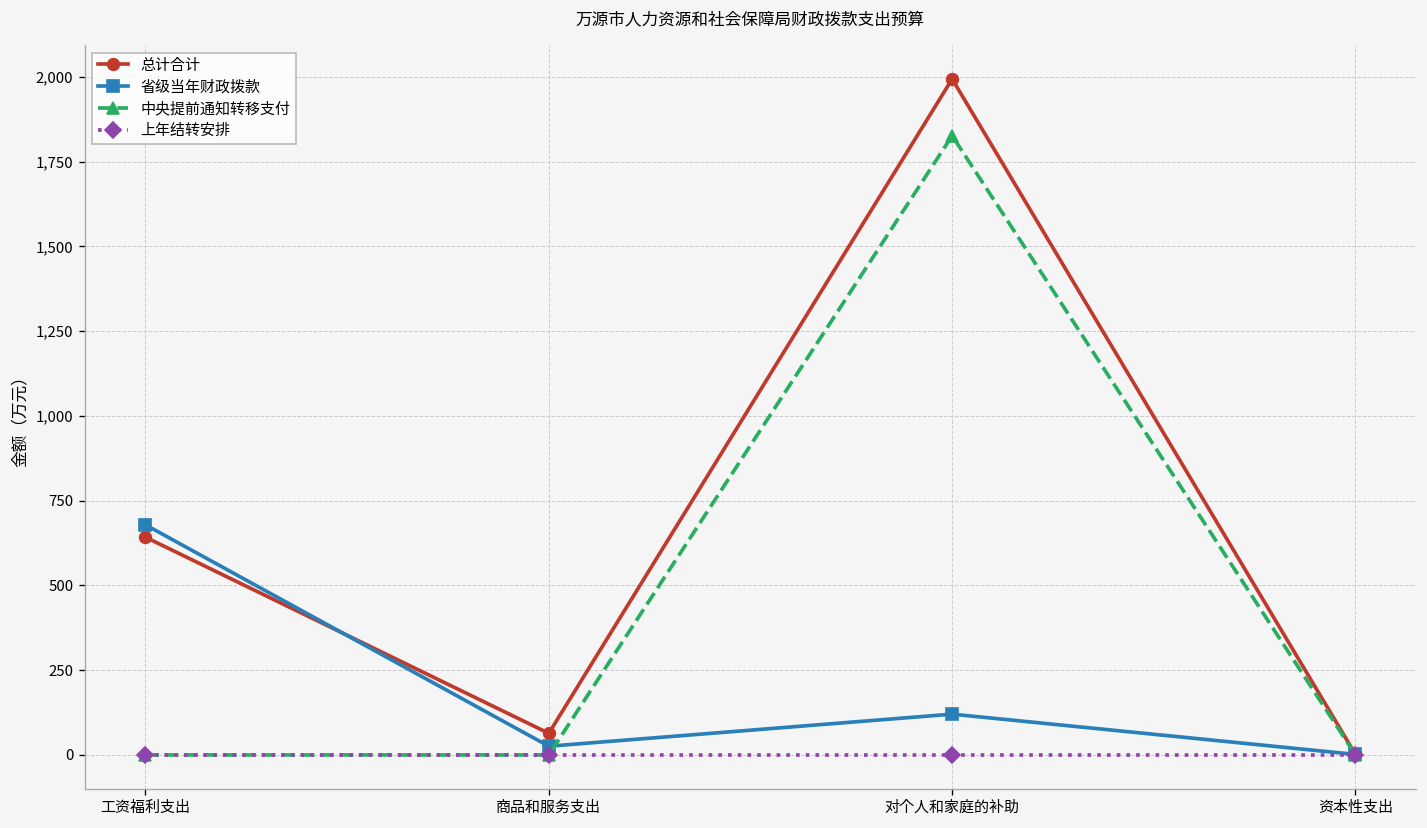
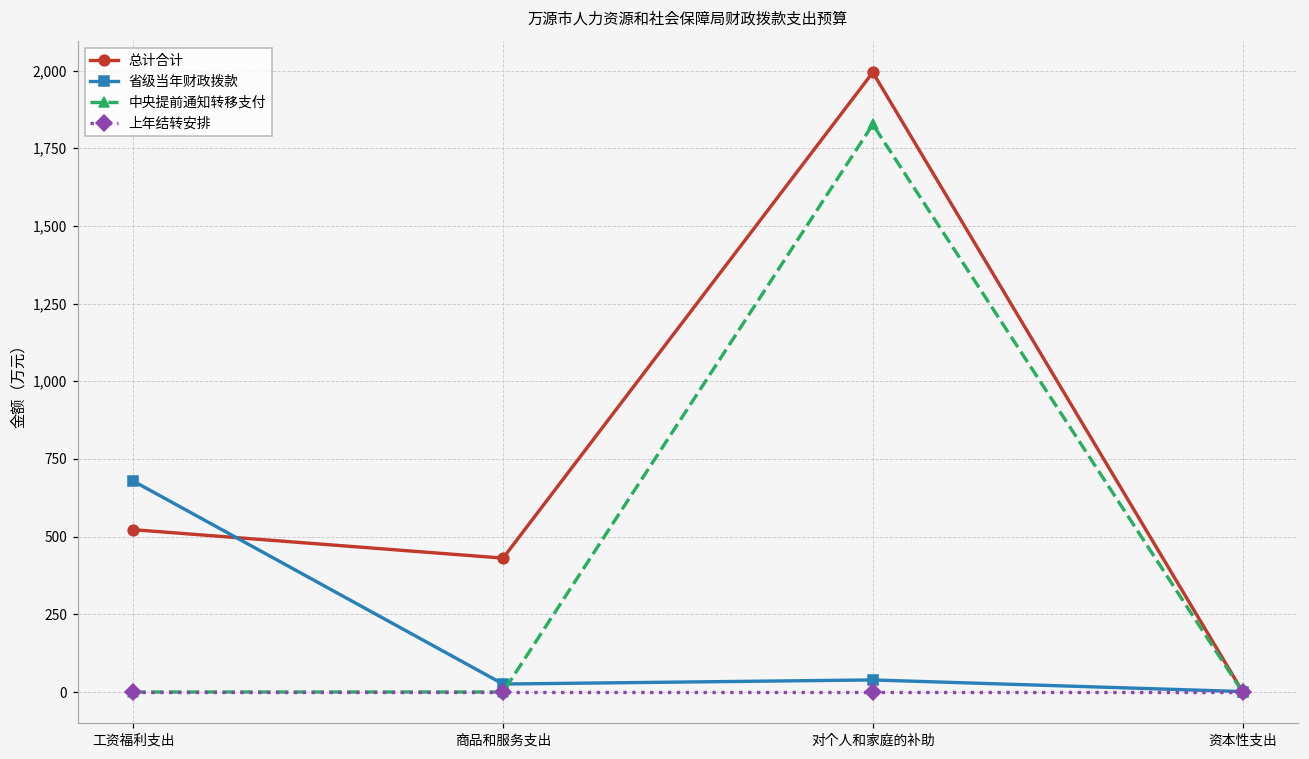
  {
    "总计合计": {
-     "工资福利支出": "640",
-     "商品和服务支出": "60",
+     "工资福利支出": "520",
+     "商品和服务支出": "430",
      "对个人和家庭的补助": "1,990"
    },
    "省级当年财政拨款": {
      "工资福利支出": "680",
      "商品和服务支出": "30",
-     "对个人和家庭的补助": "120"
+     "对个人和家庭的补助": "40"
    },
    "中央提前通知转移支付": {
      "对个人和家庭的补助": "1,830"
    },
    "上年结转安排": {
      "对个人和家庭的补助": "0"
    }
  }
